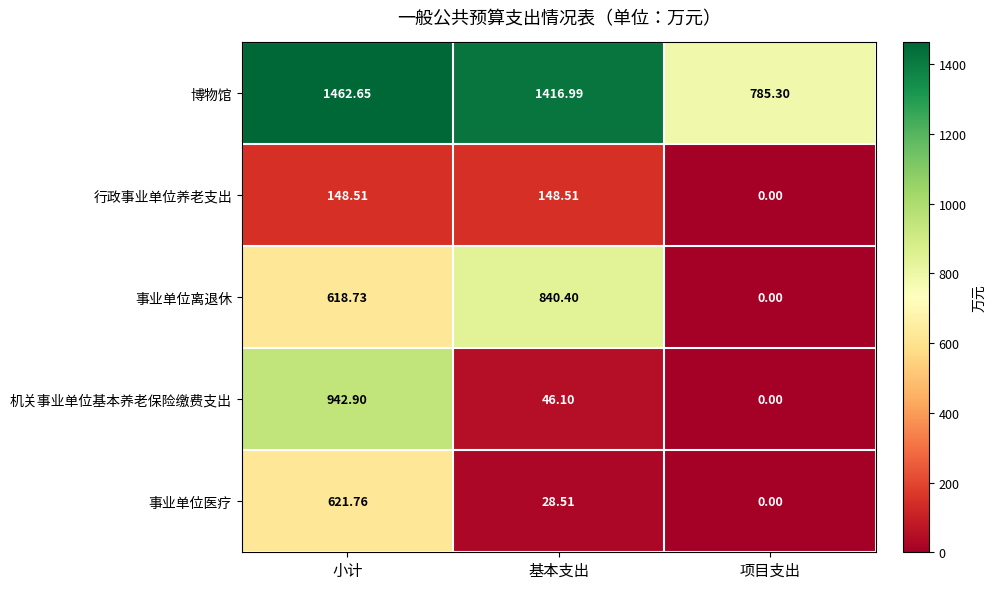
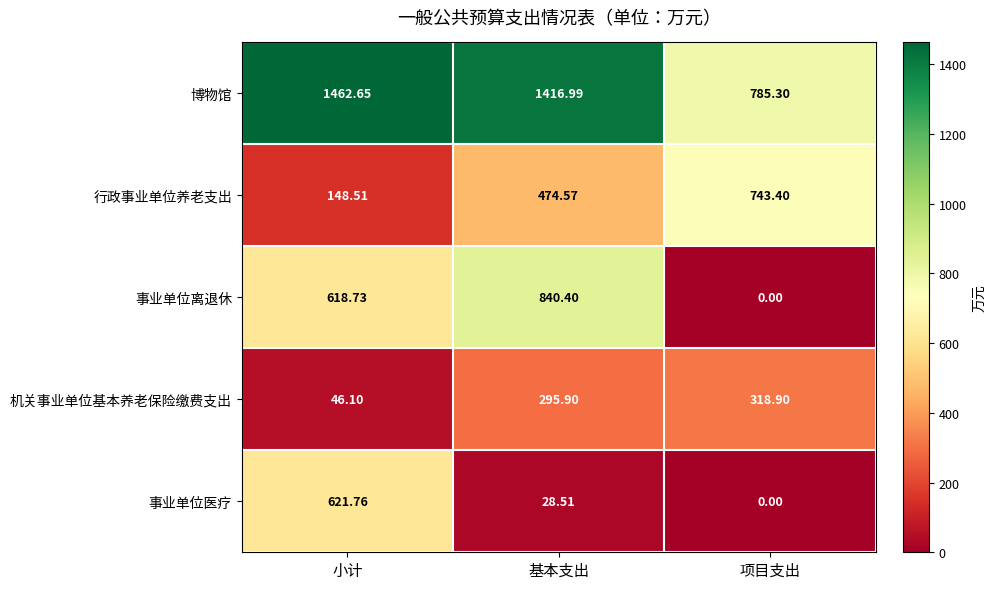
  {
    "博物馆": {
      "小计": 1462.65,
      "基本支出": 1416.99,
      "项目支出": 785.30
    },
    "行政事业单位养老支出": {
      "小计": 148.51,
-     "基本支出": 148.51,
-     "项目支出": 0.00
+     "基本支出": 474.57,
+     "项目支出": 743.40
    },
    "事业单位离退休": {
      "小计": 618.73,
      "基本支出": 840.40,
      "项目支出": 0.00
    },
    "机关事业单位基本养老保险缴费支出": {
-     "小计": 942.90,
-     "基本支出": 46.10,
-     "项目支出": 0.00
+     "小计": 46.10,
+     "基本支出": 295.90,
+     "项目支出": 318.90
    },
    "事业单位医疗": {
      "小计": 621.76,
      "基本支出": 28.51,
      "项目支出": 0.00
    }
  }
